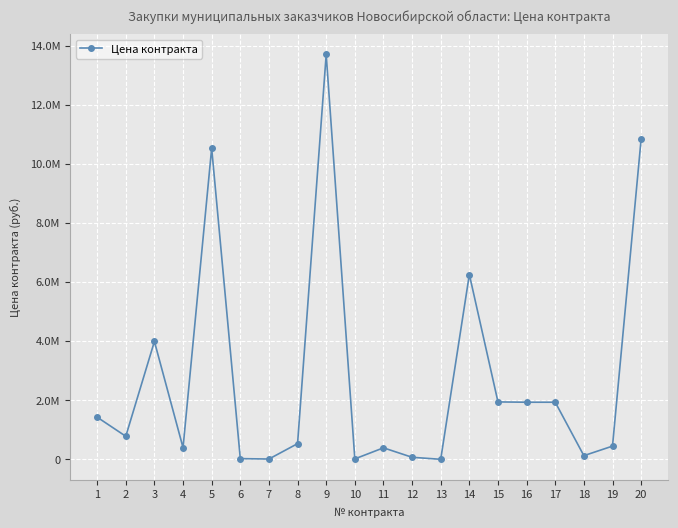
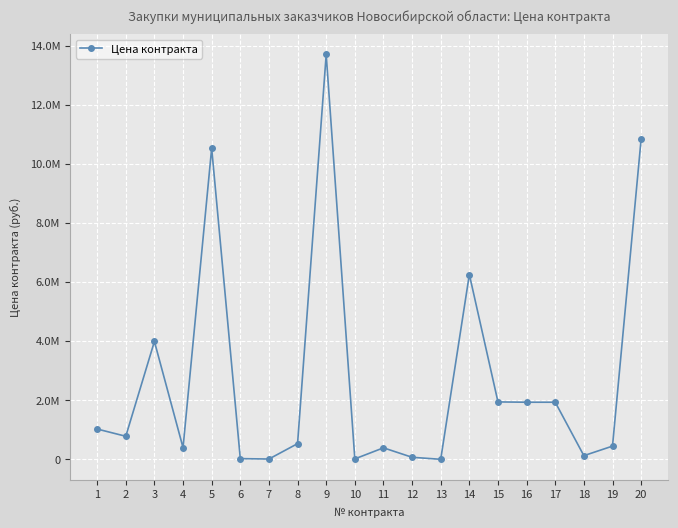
  {
-   "1": 1400000,
+   "1": 1000000,
    "2": 800000,
    "3": 4000000,
    "4": 400000,
    "5": 10500000,
    "6": 0,
    "7": 0,
    "8": 500000,
    "9": 13700000,
    "10": 0,
    "11": 400000,
    "12": 100000,
    "13": 0,
    "14": 6300000,
    "15": 1900000,
    "16": 1900000,
    "17": 1900000,
    "18": 100000,
    "19": 400000,
    "20": 10800000
  }
